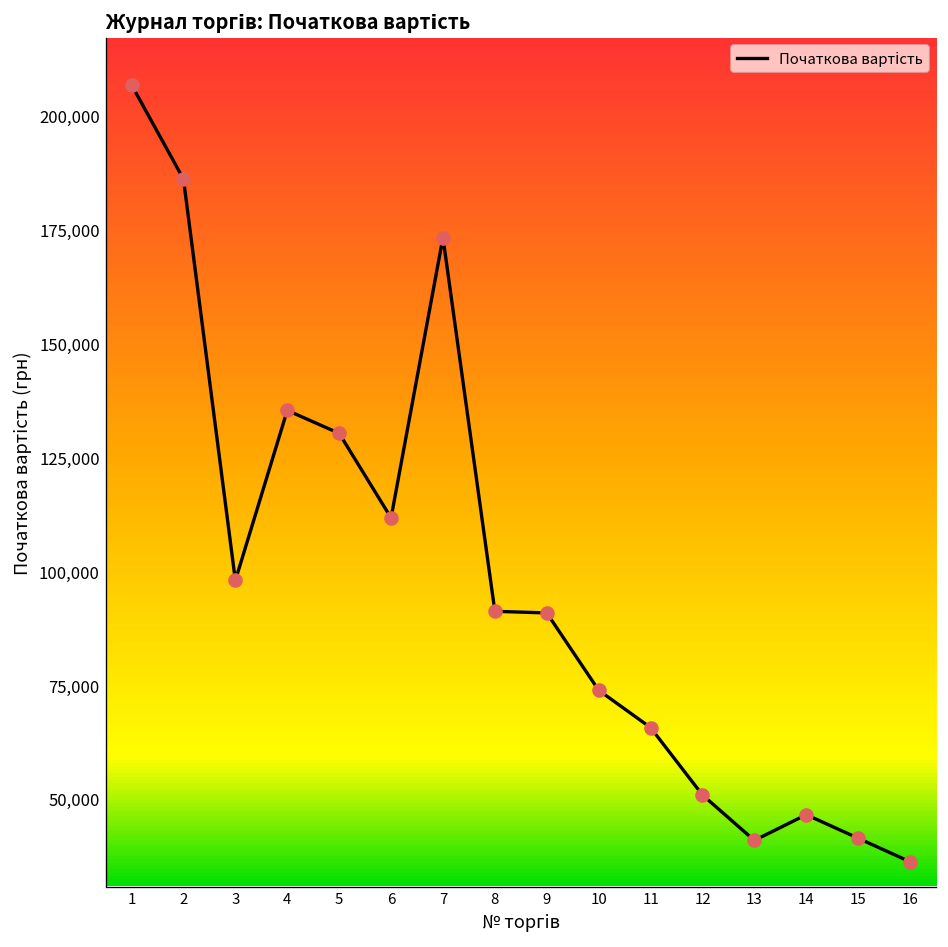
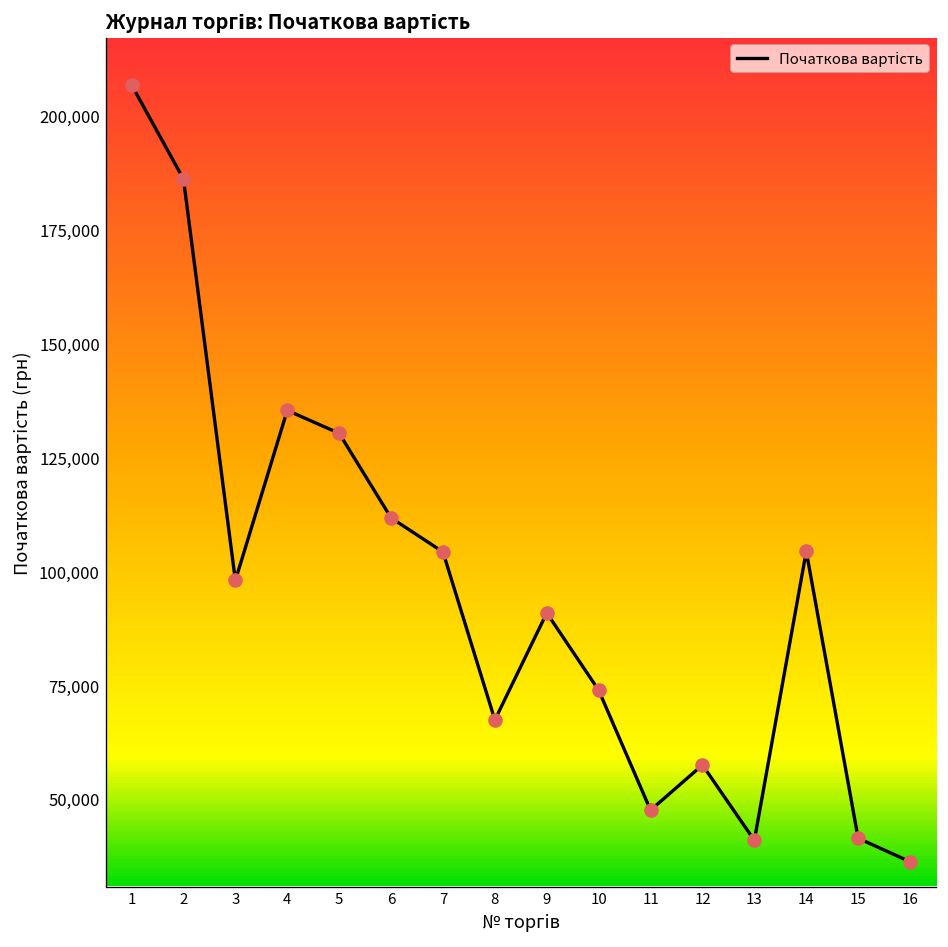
  {
    "1": "207,000",
    "2": "186,000",
    "3": "98,000",
    "4": "135,000",
    "5": "130,000",
    "6": "112,000",
-   "7": "173,000",
-   "8": "91,000",
+   "7": "104,000",
+   "8": "67,000",
    "9": "91,000",
    "10": "74,000",
-   "11": "66,000",
-   "12": "51,000",
+   "11": "48,000",
+   "12": "57,000",
    "13": "41,000",
-   "14": "47,000",
+   "14": "104,000",
    "15": "41,000",
    "16": "36,000"
  }
